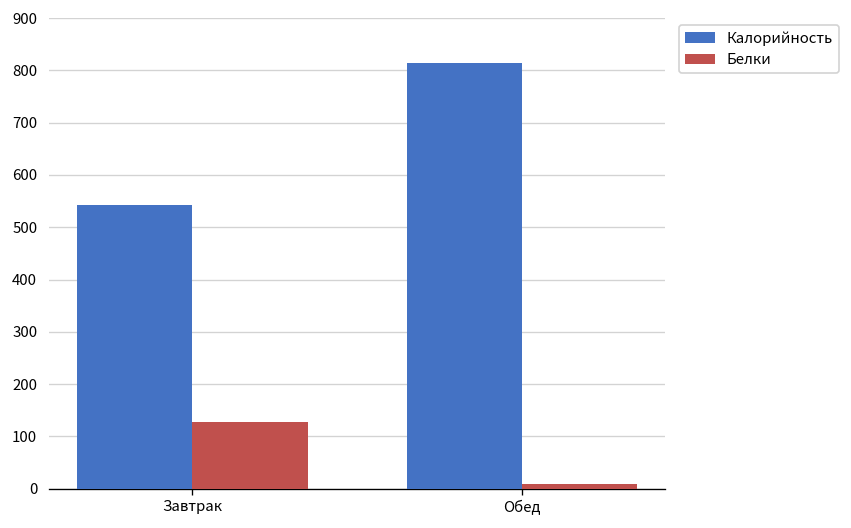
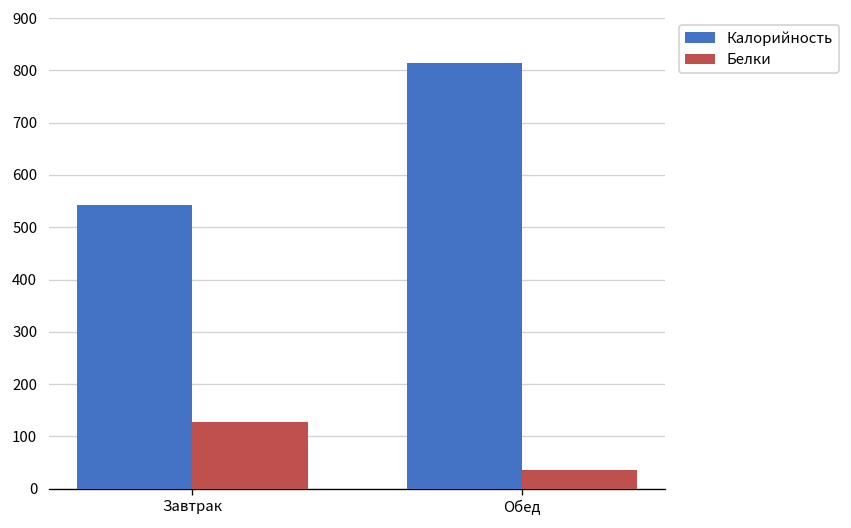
  {
    "Калорийность": {
      "Завтрак": 540,
      "Обед": 810
    },
    "Белки": {
      "Завтрак": 130,
-     "Обед": 10
+     "Обед": 40
    }
  }
